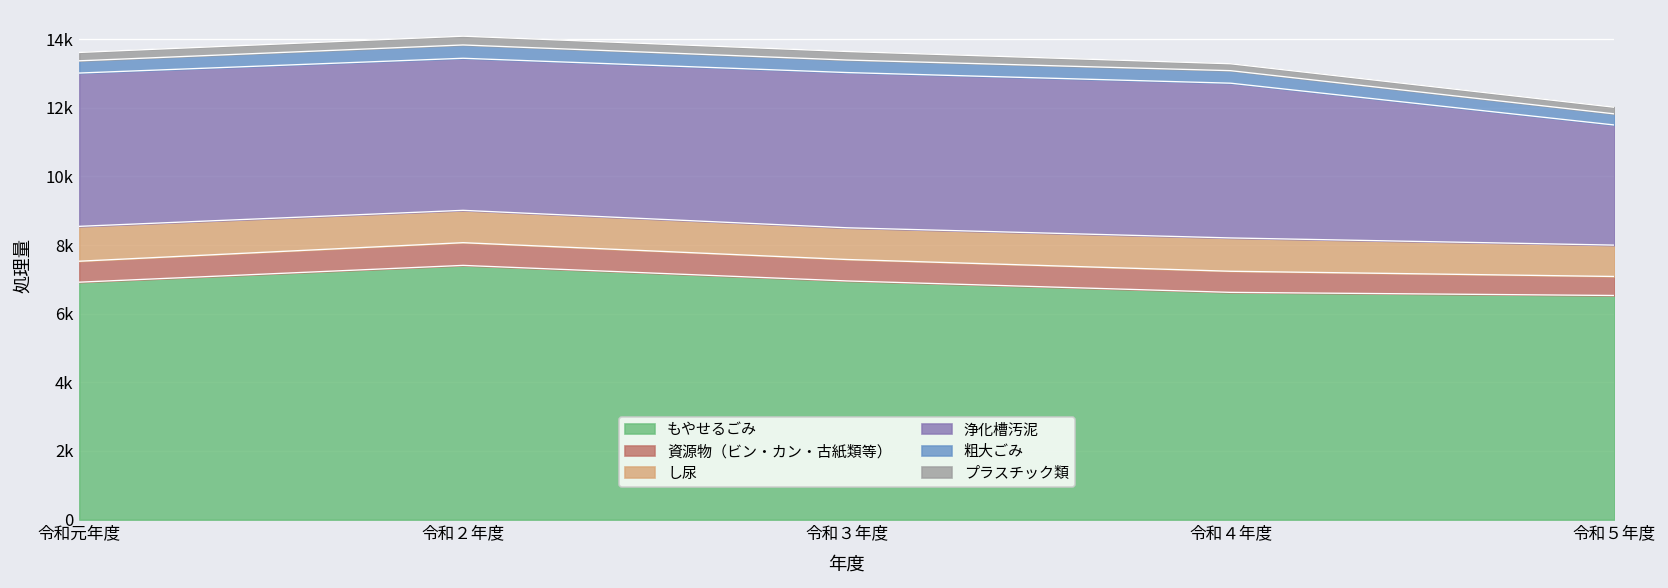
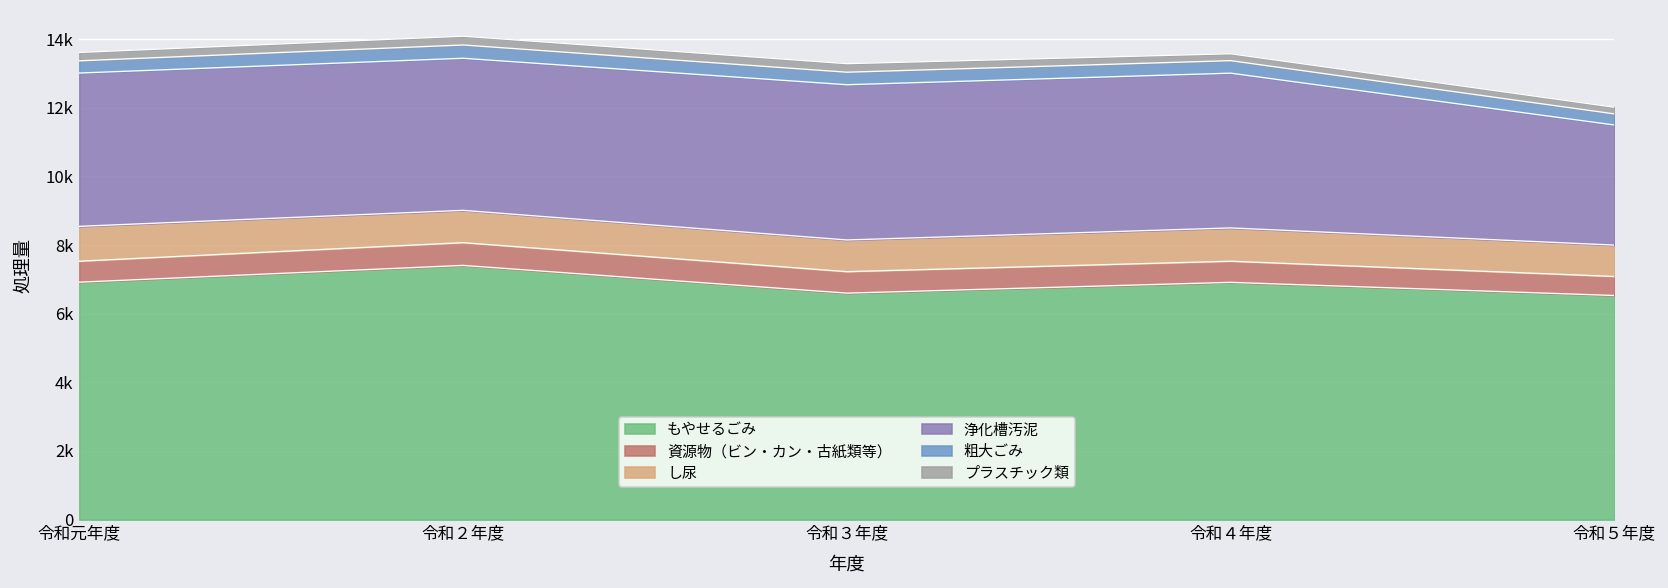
  {
    "もやせるごみ": {
      "令和元年度": 6900,
      "令和２年度": 7400,
-     "令和３年度": 7000,
-     "令和４年度": 6600,
+     "令和３年度": 6600,
+     "令和４年度": 6900,
      "令和５年度": 6500
    }
  }
